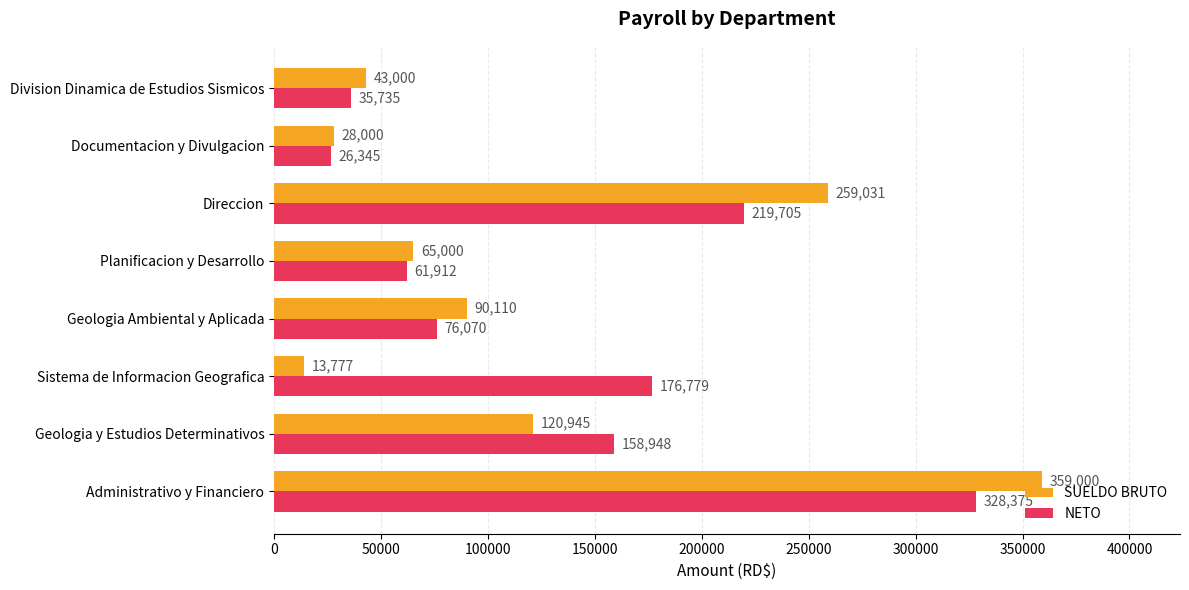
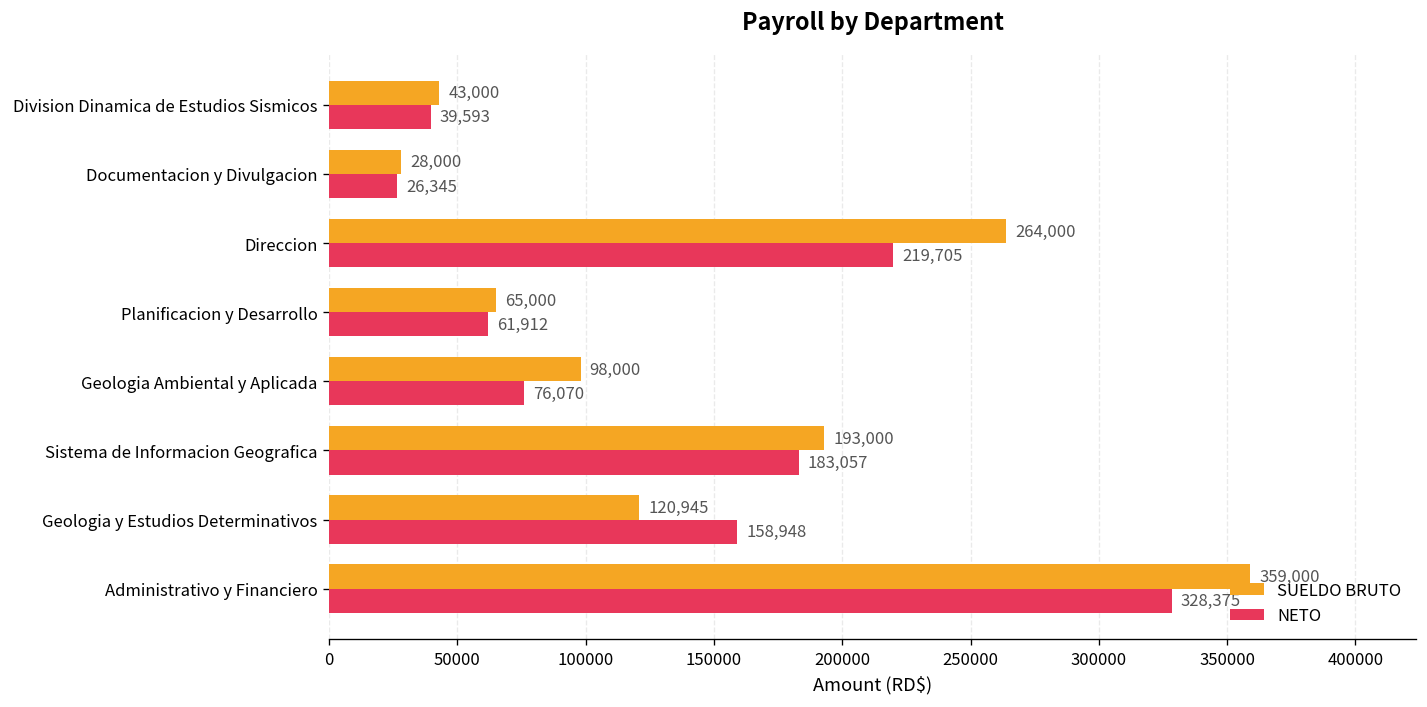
  {
    "SUELDO BRUTO": {
      "Division Dinamica de Estudios Sismicos": "43,000",
      "Documentacion y Divulgacion": "28,000",
-     "Direccion": "259,031",
+     "Direccion": "264,000",
      "Planificacion y Desarrollo": "65,000",
-     "Geologia Ambiental y Aplicada": "90,110",
-     "Sistema de Informacion Geografica": "13,777",
+     "Geologia Ambiental y Aplicada": "98,000",
+     "Sistema de Informacion Geografica": "193,000",
      "Geologia y Estudios Determinativos": "120,945",
      "Administrativo y Financiero": "359,000"
    },
    "NETO": {
-     "Division Dinamica de Estudios Sismicos": "35,735",
+     "Division Dinamica de Estudios Sismicos": "39,593",
      "Documentacion y Divulgacion": "26,345",
      "Direccion": "219,705",
      "Planificacion y Desarrollo": "61,912",
      "Geologia Ambiental y Aplicada": "76,070",
-     "Sistema de Informacion Geografica": "176,779",
+     "Sistema de Informacion Geografica": "183,057",
      "Geologia y Estudios Determinativos": "158,948",
      "Administrativo y Financiero": "328,375"
    }
  }
